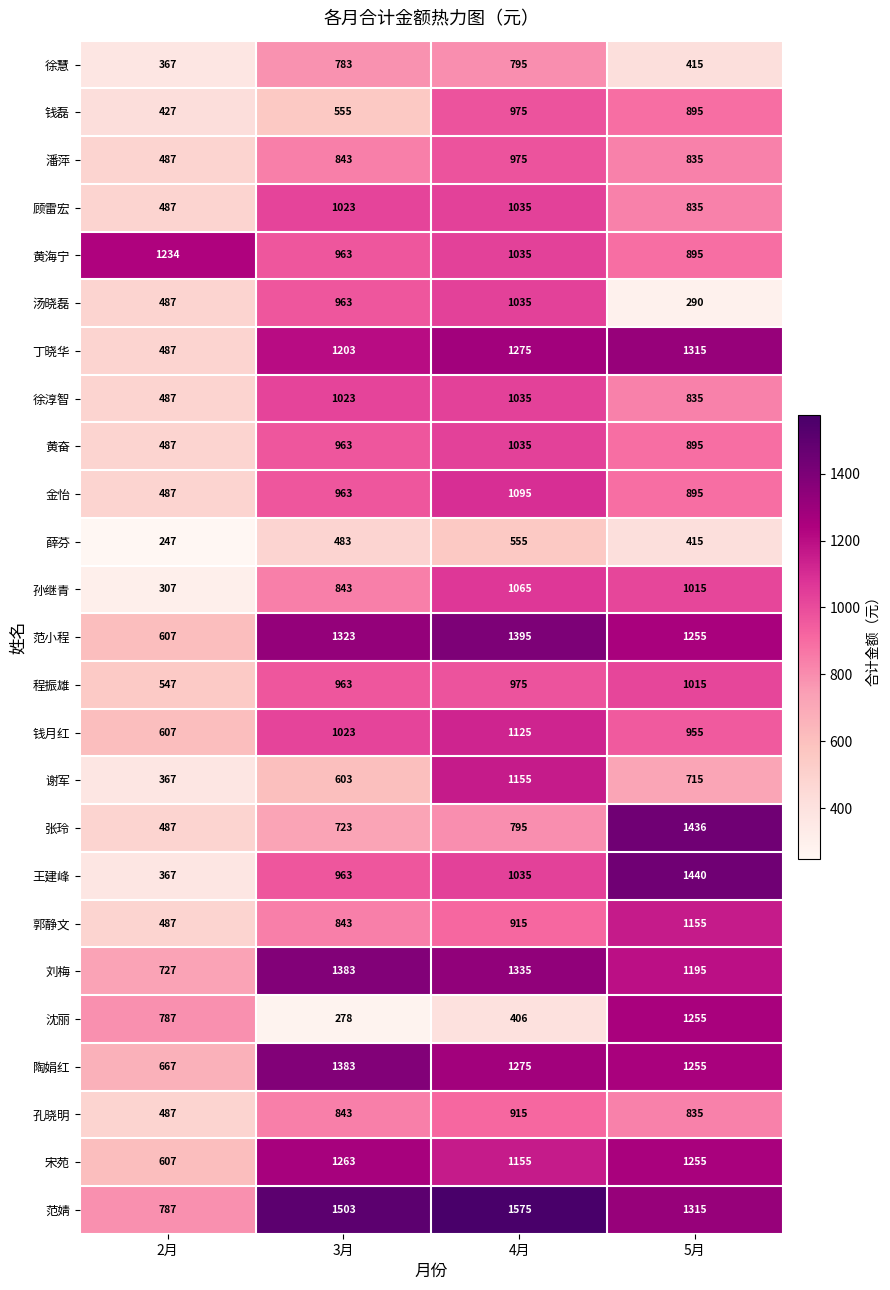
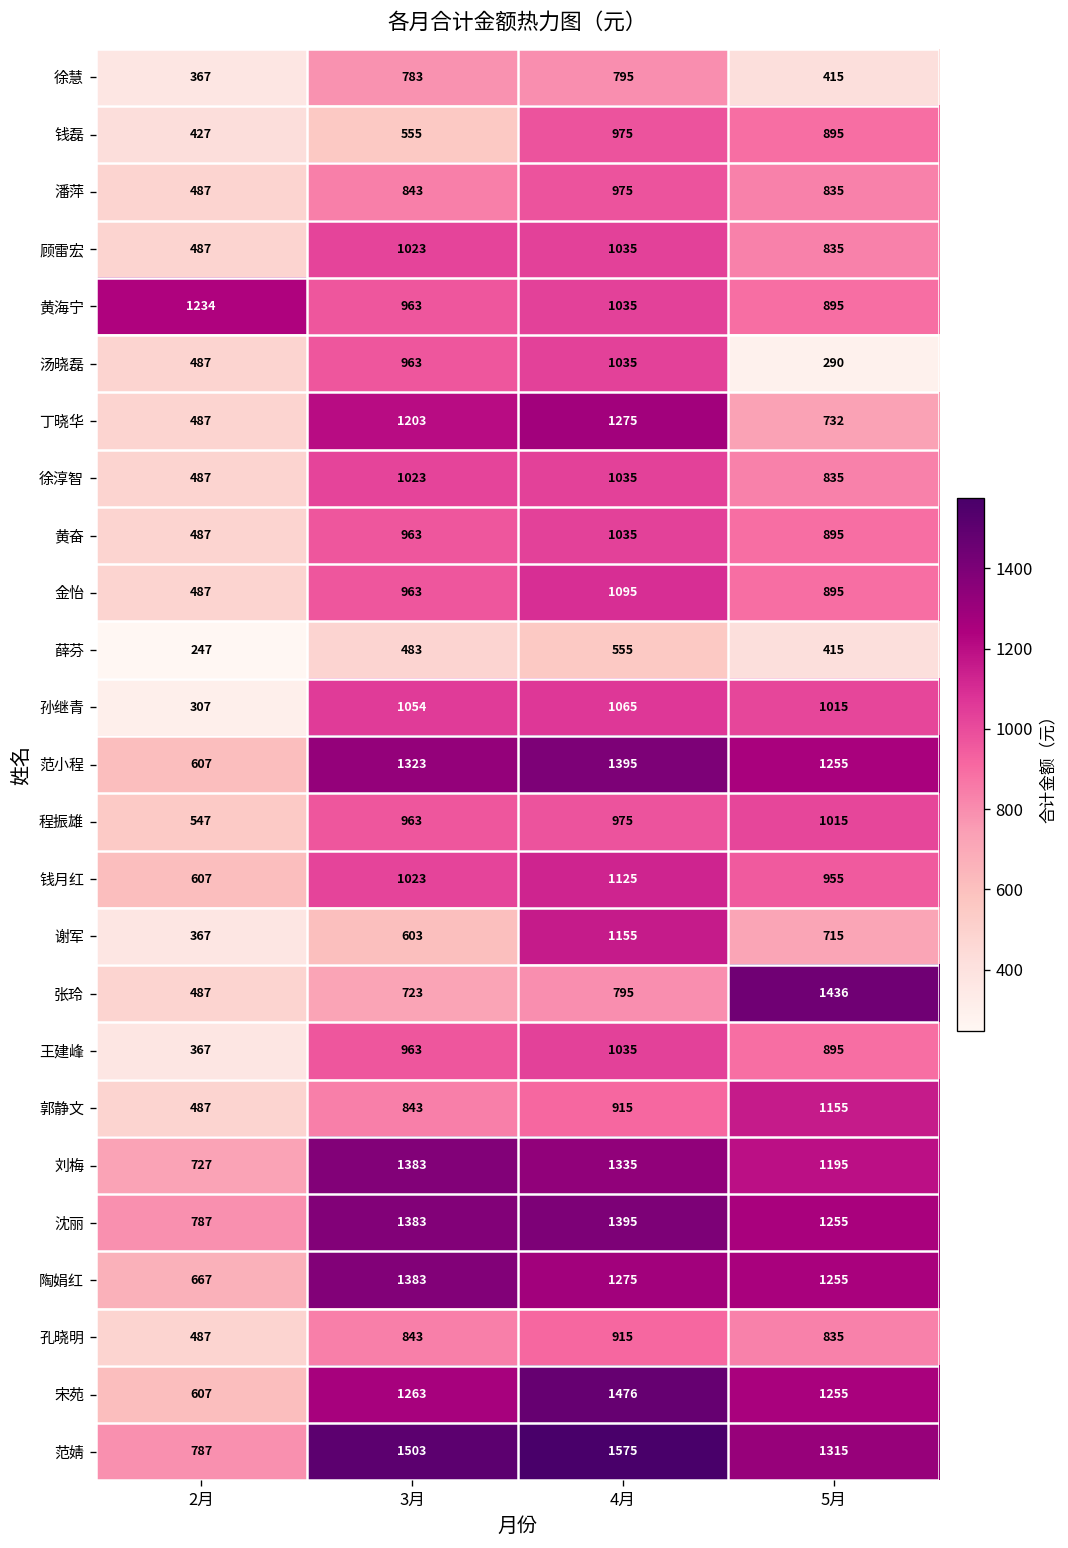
  {
    "徐慧": {
      "2月": 367,
      "3月": 783,
      "4月": 795,
      "5月": 415
    },
    "钱磊": {
      "2月": 427,
      "3月": 555,
      "4月": 975,
      "5月": 895
    },
    "潘萍": {
      "2月": 487,
      "3月": 843,
      "4月": 975,
      "5月": 835
    },
    "顾雷宏": {
      "2月": 487,
      "3月": 1023,
      "4月": 1035,
      "5月": 835
    },
    "黄海宁": {
      "2月": 1234,
      "3月": 963,
      "4月": 1035,
      "5月": 895
    },
    "汤晓磊": {
      "2月": 487,
      "3月": 963,
      "4月": 1035,
      "5月": 290
    },
    "丁晓华": {
      "2月": 487,
      "3月": 1203,
      "4月": 1275,
-     "5月": 1315
+     "5月": 732
    },
    "徐淳智": {
      "2月": 487,
      "3月": 1023,
      "4月": 1035,
      "5月": 835
    },
    "黄奋": {
      "2月": 487,
      "3月": 963,
      "4月": 1035,
      "5月": 895
    },
    "金怡": {
      "2月": 487,
      "3月": 963,
      "4月": 1095,
      "5月": 895
    },
    "薛芬": {
      "2月": 247,
      "3月": 483,
      "4月": 555,
      "5月": 415
    },
    "孙继青": {
      "2月": 307,
-     "3月": 843,
+     "3月": 1054,
      "4月": 1065,
      "5月": 1015
    },
    "范小程": {
      "2月": 607,
      "3月": 1323,
      "4月": 1395,
      "5月": 1255
    },
    "程振雄": {
      "2月": 547,
      "3月": 963,
      "4月": 975,
      "5月": 1015
    },
    "钱月红": {
      "2月": 607,
      "3月": 1023,
      "4月": 1125,
      "5月": 955
    },
    "谢军": {
      "2月": 367,
      "3月": 603,
      "4月": 1155,
      "5月": 715
    },
    "张玲": {
      "2月": 487,
      "3月": 723,
      "4月": 795,
      "5月": 1436
    },
    "王建峰": {
      "2月": 367,
      "3月": 963,
      "4月": 1035,
-     "5月": 1440
+     "5月": 895
    },
    "郭静文": {
      "2月": 487,
      "3月": 843,
      "4月": 915,
      "5月": 1155
    },
    "刘梅": {
      "2月": 727,
      "3月": 1383,
      "4月": 1335,
      "5月": 1195
    },
    "沈丽": {
      "2月": 787,
-     "3月": 278,
-     "4月": 406,
+     "3月": 1383,
+     "4月": 1395,
      "5月": 1255
    },
    "陶娟红": {
      "2月": 667,
      "3月": 1383,
      "4月": 1275,
      "5月": 1255
    },
    "孔晓明": {
      "2月": 487,
      "3月": 843,
      "4月": 915,
      "5月": 835
    },
    "宋苑": {
      "2月": 607,
      "3月": 1263,
-     "4月": 1155,
+     "4月": 1476,
      "5月": 1255
    },
    "范婧": {
      "2月": 787,
      "3月": 1503,
      "4月": 1575,
      "5月": 1315
    }
  }
